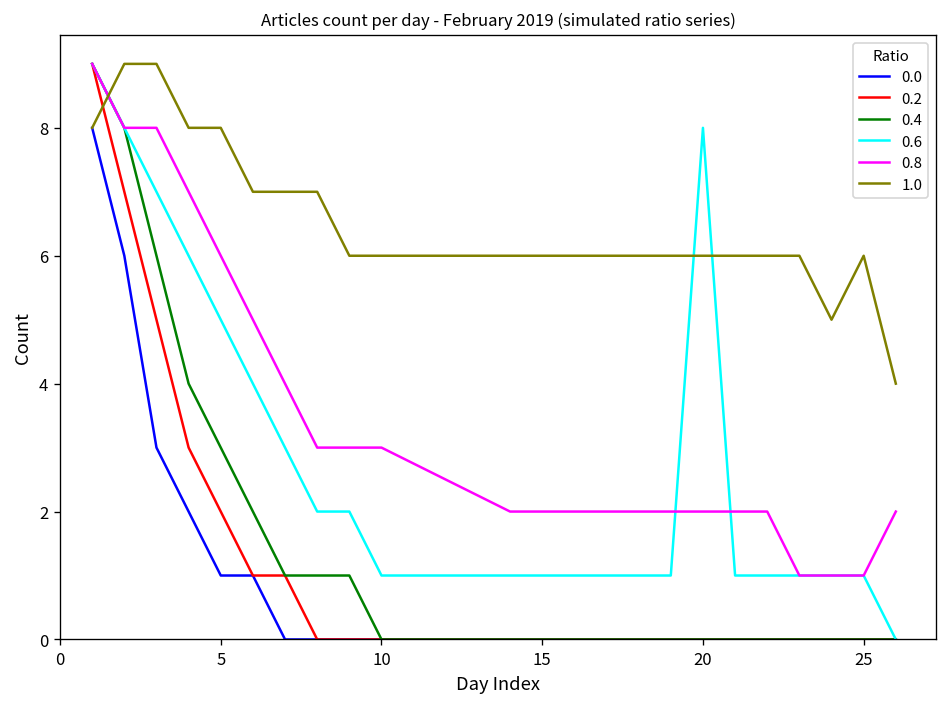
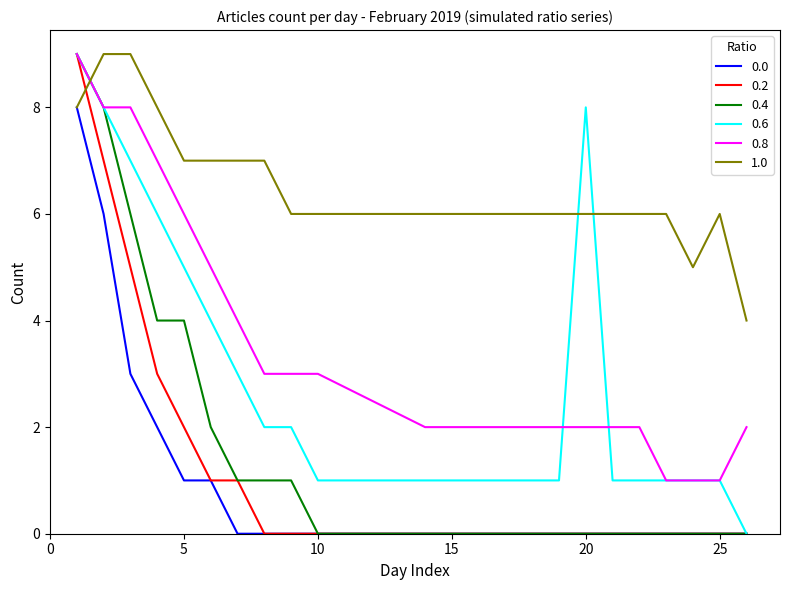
  {
    "0.0": {
      "5": 1
    },
    "0.2": {
      "5": 2
    },
    "0.4": {
-     "5": 3
+     "5": 4
    },
    "0.6": {
      "5": 5,
      "10": 1,
      "20": 8
    },
    "0.8": {
      "5": 6,
      "10": 3,
      "20": 2
    },
    "1.0": {
-     "5": 8,
+     "5": 7,
      "10": 6,
      "20": 6,
      "25": 6
    }
  }
